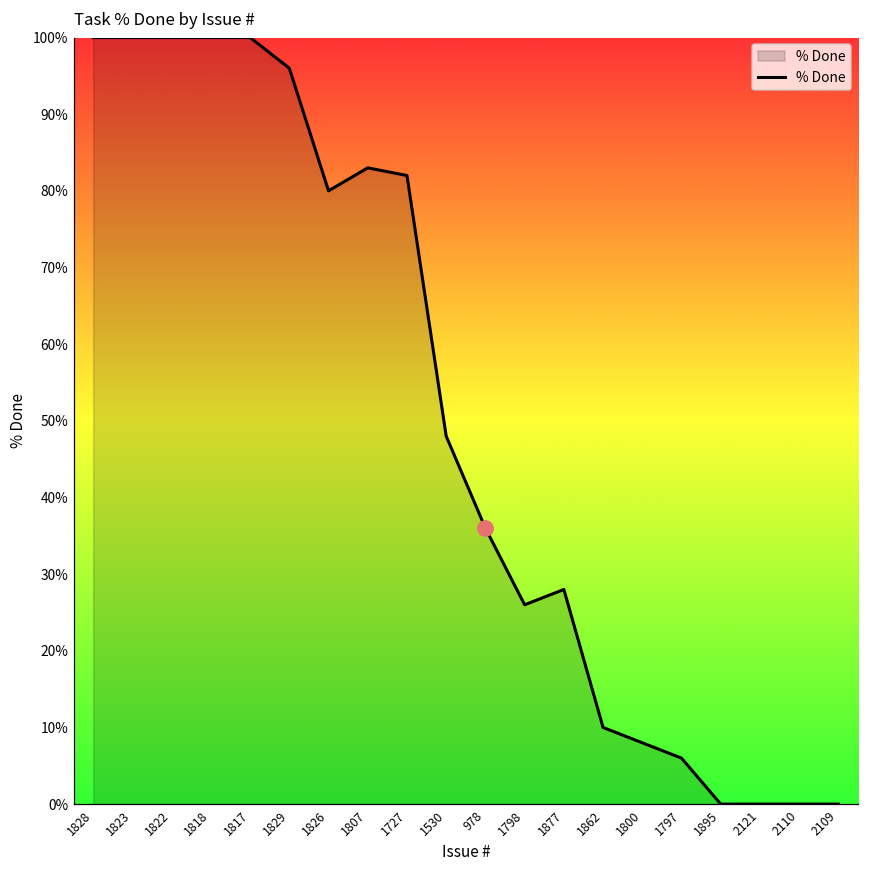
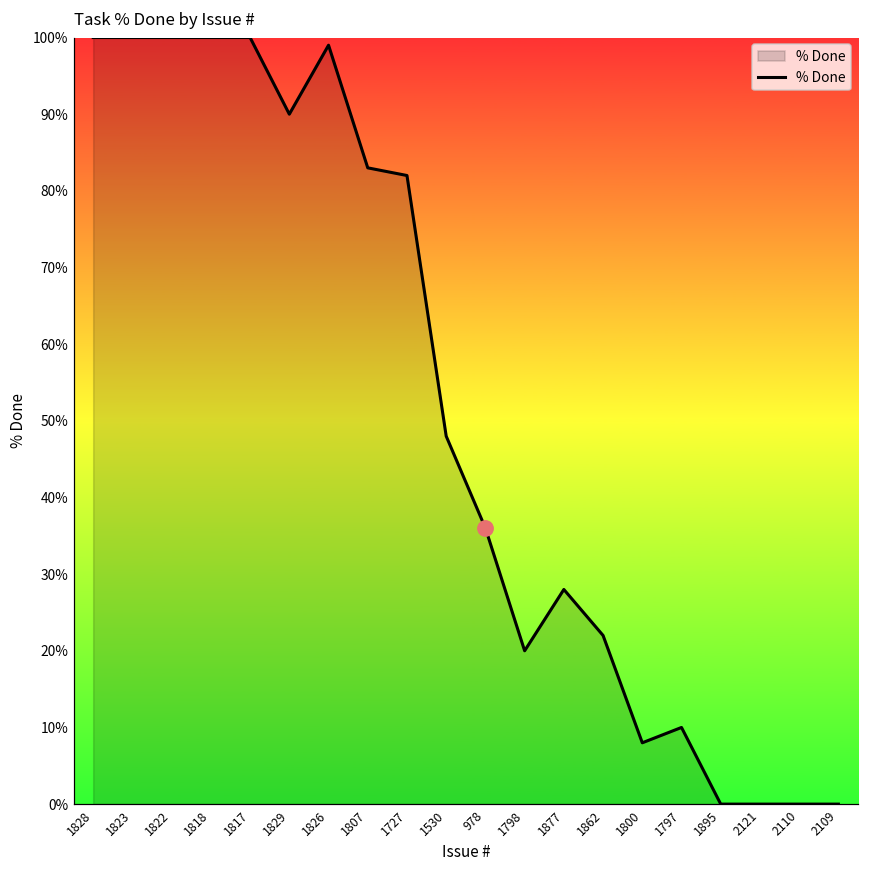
  {
    "% Done": {
      "1828": "100%",
      "1823": "100%",
      "1822": "100%",
      "1818": "100%",
      "1817": "100%",
-     "1829": "96%",
-     "1826": "80%",
+     "1829": "90%",
+     "1826": "99%",
      "1807": "83%",
      "1727": "82%",
      "1530": "48%",
-     "1798": "26%",
+     "1798": "20%",
      "1877": "28%",
-     "1862": "10%",
+     "1862": "22%",
      "1800": "8%",
-     "1797": "6%",
+     "1797": "10%",
      "1895": "0%",
      "2121": "0%",
      "2110": "0%",
      "2109": "0%"
    }
  }
